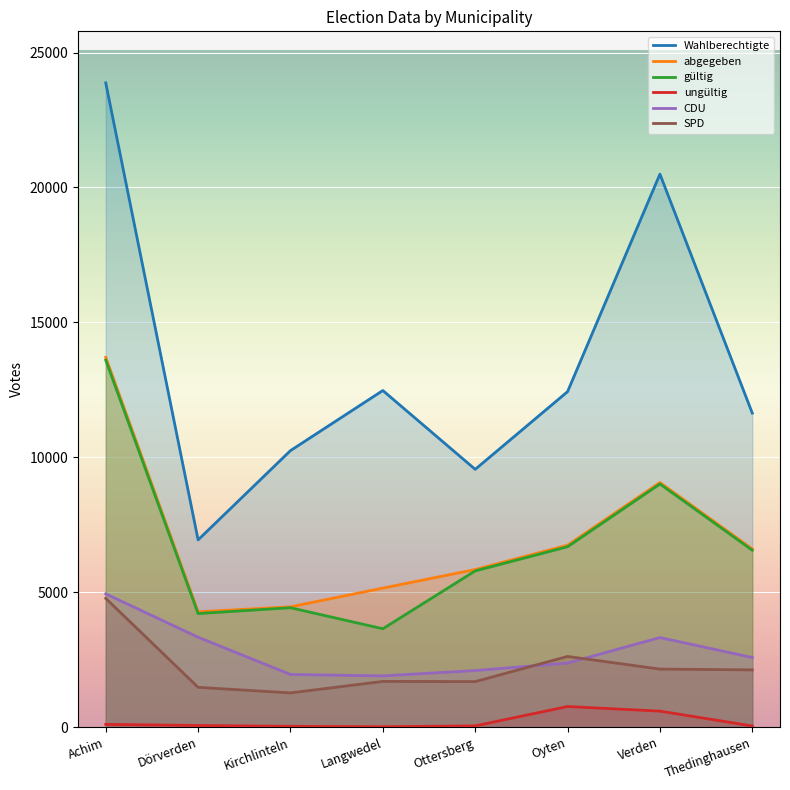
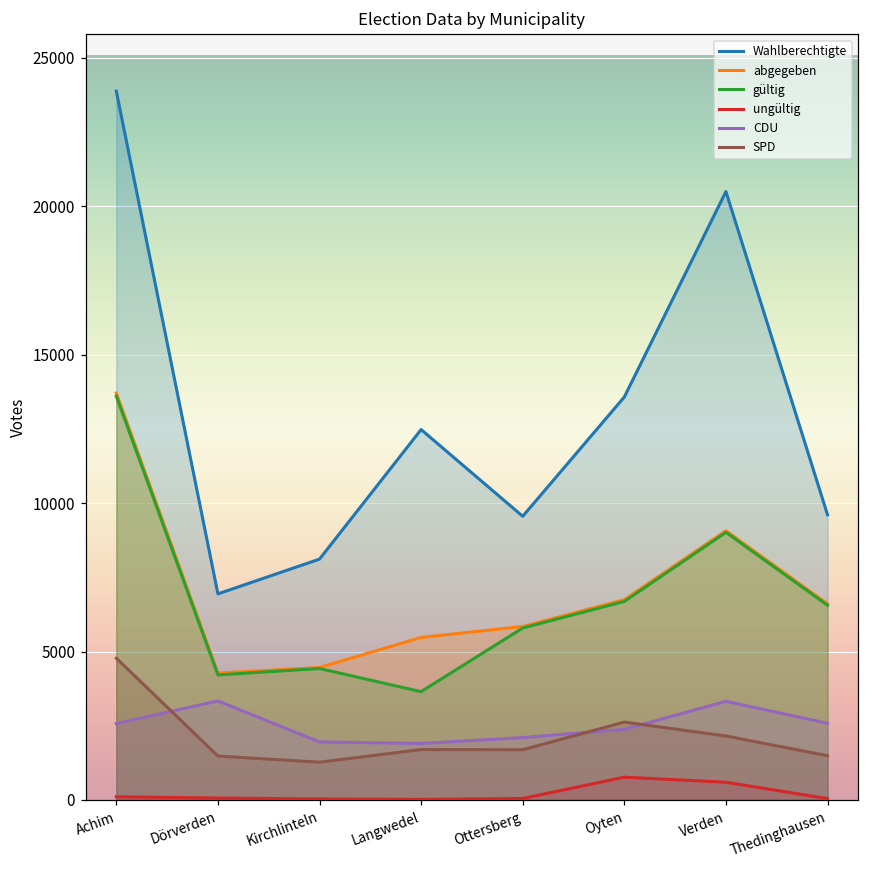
  {
    "Wahlberechtigte": {
      "Achim": 23900,
      "Dörverden": 6900,
-     "Kirchlinteln": 10300,
+     "Kirchlinteln": 8100,
      "Langwedel": 12500,
      "Ottersberg": 9600,
-     "Oyten": 12400,
+     "Oyten": 13600,
      "Verden": 20500,
-     "Thedinghausen": 11600
+     "Thedinghausen": 9600
    },
    "abgegeben": {
      "Achim": 13700,
-     "Langwedel": 5200
+     "Langwedel": 5500
    },
    "gültig": {
      "Achim": 13600,
      "Langwedel": 3600
    },
    "ungültig": {
      "Achim": 100,
      "Dörverden": 100,
      "Kirchlinteln": 0,
      "Langwedel": 0,
      "Ottersberg": 100,
      "Oyten": 800,
      "Verden": 600,
      "Thedinghausen": 0
    },
    "CDU": {
-     "Achim": 4900,
+     "Achim": 2600,
      "Dörverden": 3300,
      "Kirchlinteln": 2000,
      "Langwedel": 1900,
      "Ottersberg": 2100,
      "Oyten": 2400,
      "Verden": 3300,
      "Thedinghausen": 2600
    },
    "SPD": {
      "Achim": 4800,
      "Dörverden": 1500,
      "Kirchlinteln": 1300,
      "Langwedel": 1700,
      "Ottersberg": 1700,
      "Oyten": 2600,
      "Verden": 2200,
-     "Thedinghausen": 2100
+     "Thedinghausen": 1500
    }
  }
